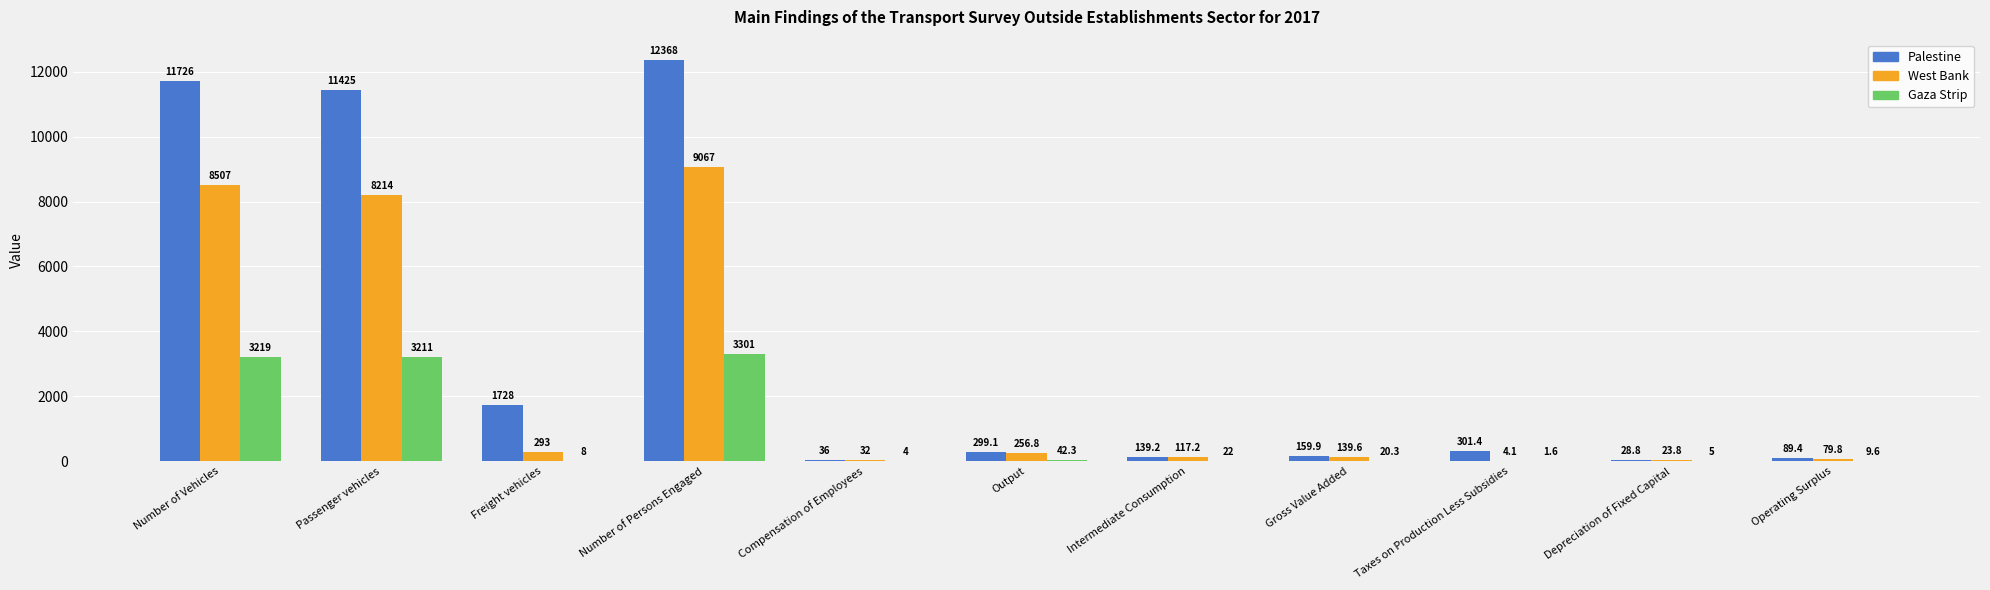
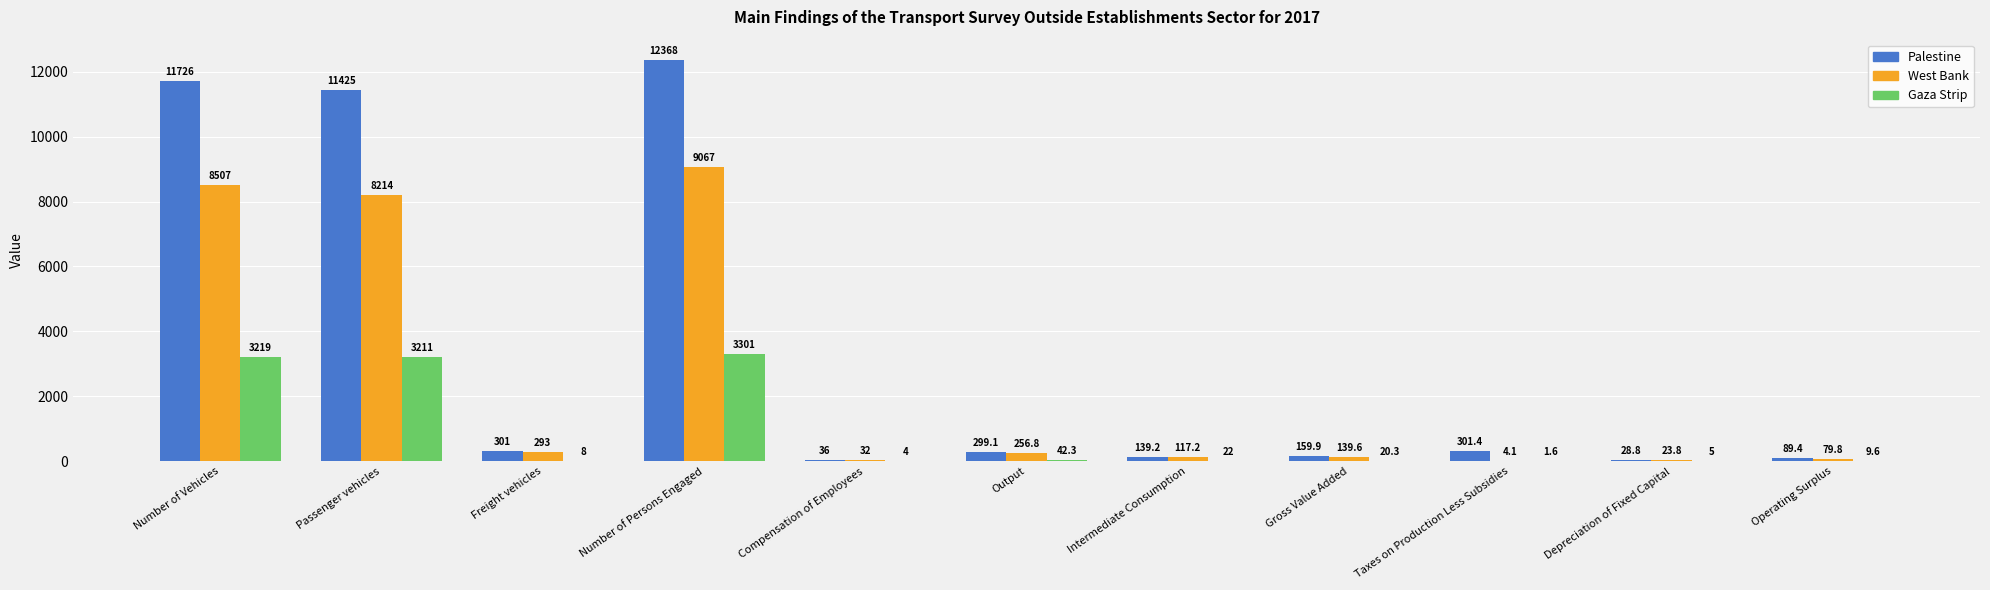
  {
    "Palestine": {
      "Number of Vehicles": 11726,
      "Passenger vehicles": 11425,
-     "Freight vehicles": 1728,
+     "Freight vehicles": 301,
      "Number of Persons Engaged": 12368,
      "Compensation of Employees": 36,
      "Output": 299.1,
      "Intermediate Consumption": 139.2,
      "Gross Value Added": 159.9,
      "Taxes on Production Less Subsidies": 301.4,
      "Depreciation of Fixed Capital": 28.8,
      "Operating Surplus": 89.4
    },
    "West Bank": {
      "Number of Vehicles": 8507,
      "Passenger vehicles": 8214,
      "Freight vehicles": 293,
      "Number of Persons Engaged": 9067,
      "Compensation of Employees": 32,
      "Output": 256.8,
      "Intermediate Consumption": 117.2,
      "Gross Value Added": 139.6,
      "Taxes on Production Less Subsidies": 4.1,
      "Depreciation of Fixed Capital": 23.8,
      "Operating Surplus": 79.8
    },
    "Gaza Strip": {
      "Number of Vehicles": 3219,
      "Passenger vehicles": 3211,
      "Freight vehicles": 8,
      "Number of Persons Engaged": 3301,
      "Compensation of Employees": 4,
      "Output": 42.3,
      "Intermediate Consumption": 22,
      "Gross Value Added": 20.3,
      "Taxes on Production Less Subsidies": 1.6,
      "Depreciation of Fixed Capital": 5,
      "Operating Surplus": 9.6
    }
  }
